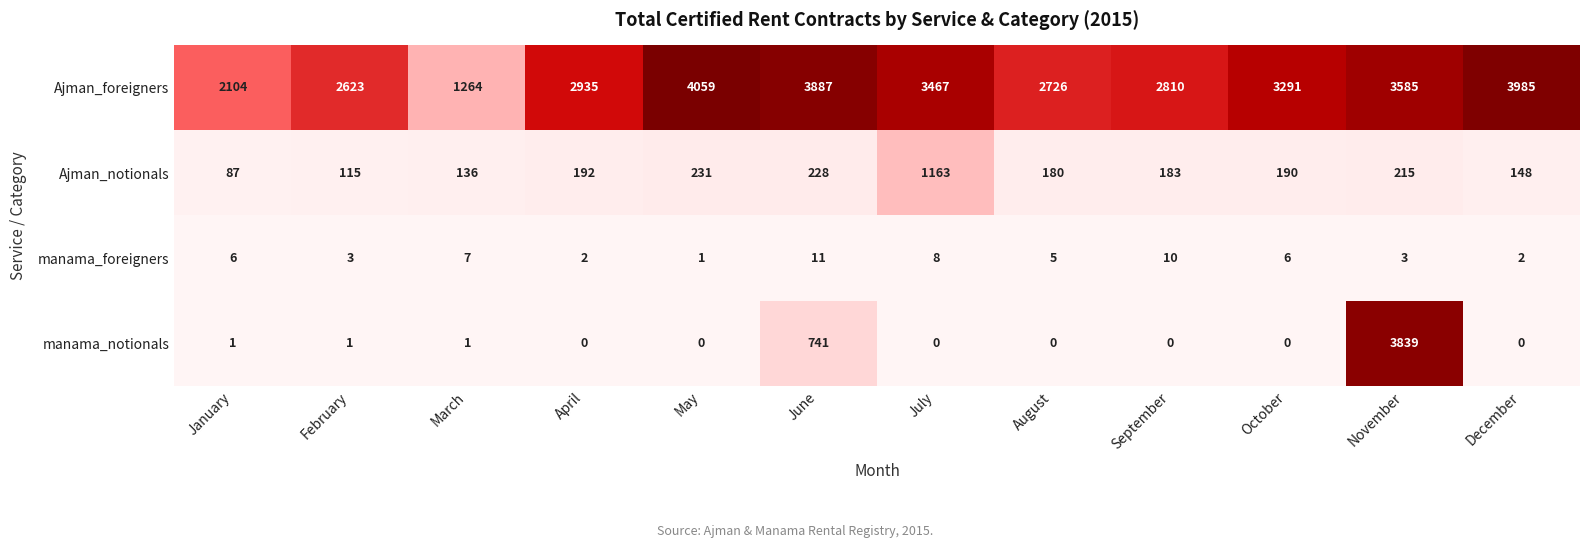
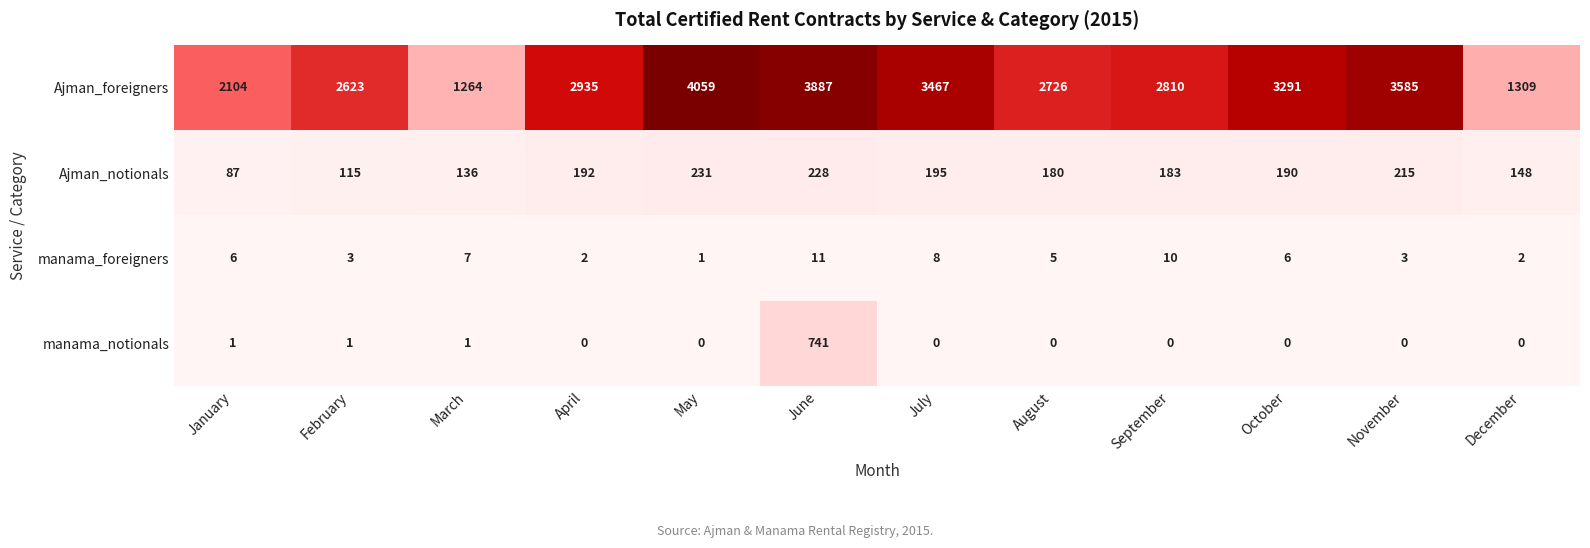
  {
    "Ajman_foreigners": {
      "January": 2104,
      "February": 2623,
      "March": 1264,
      "April": 2935,
      "May": 4059,
      "June": 3887,
      "July": 3467,
      "August": 2726,
      "September": 2810,
      "October": 3291,
      "November": 3585,
-     "December": 3985
+     "December": 1309
    },
    "Ajman_notionals": {
      "January": 87,
      "February": 115,
      "March": 136,
      "April": 192,
      "May": 231,
      "June": 228,
-     "July": 1163,
+     "July": 195,
      "August": 180,
      "September": 183,
      "October": 190,
      "November": 215,
      "December": 148
    },
    "manama_foreigners": {
      "January": 6,
      "February": 3,
      "March": 7,
      "April": 2,
      "May": 1,
      "June": 11,
      "July": 8,
      "August": 5,
      "September": 10,
      "October": 6,
      "November": 3,
      "December": 2
    },
    "manama_notionals": {
      "January": 1,
      "February": 1,
      "March": 1,
      "April": 0,
      "May": 0,
      "June": 741,
      "July": 0,
      "August": 0,
      "September": 0,
      "October": 0,
-     "November": 3839,
+     "November": 0,
      "December": 0
    }
  }
